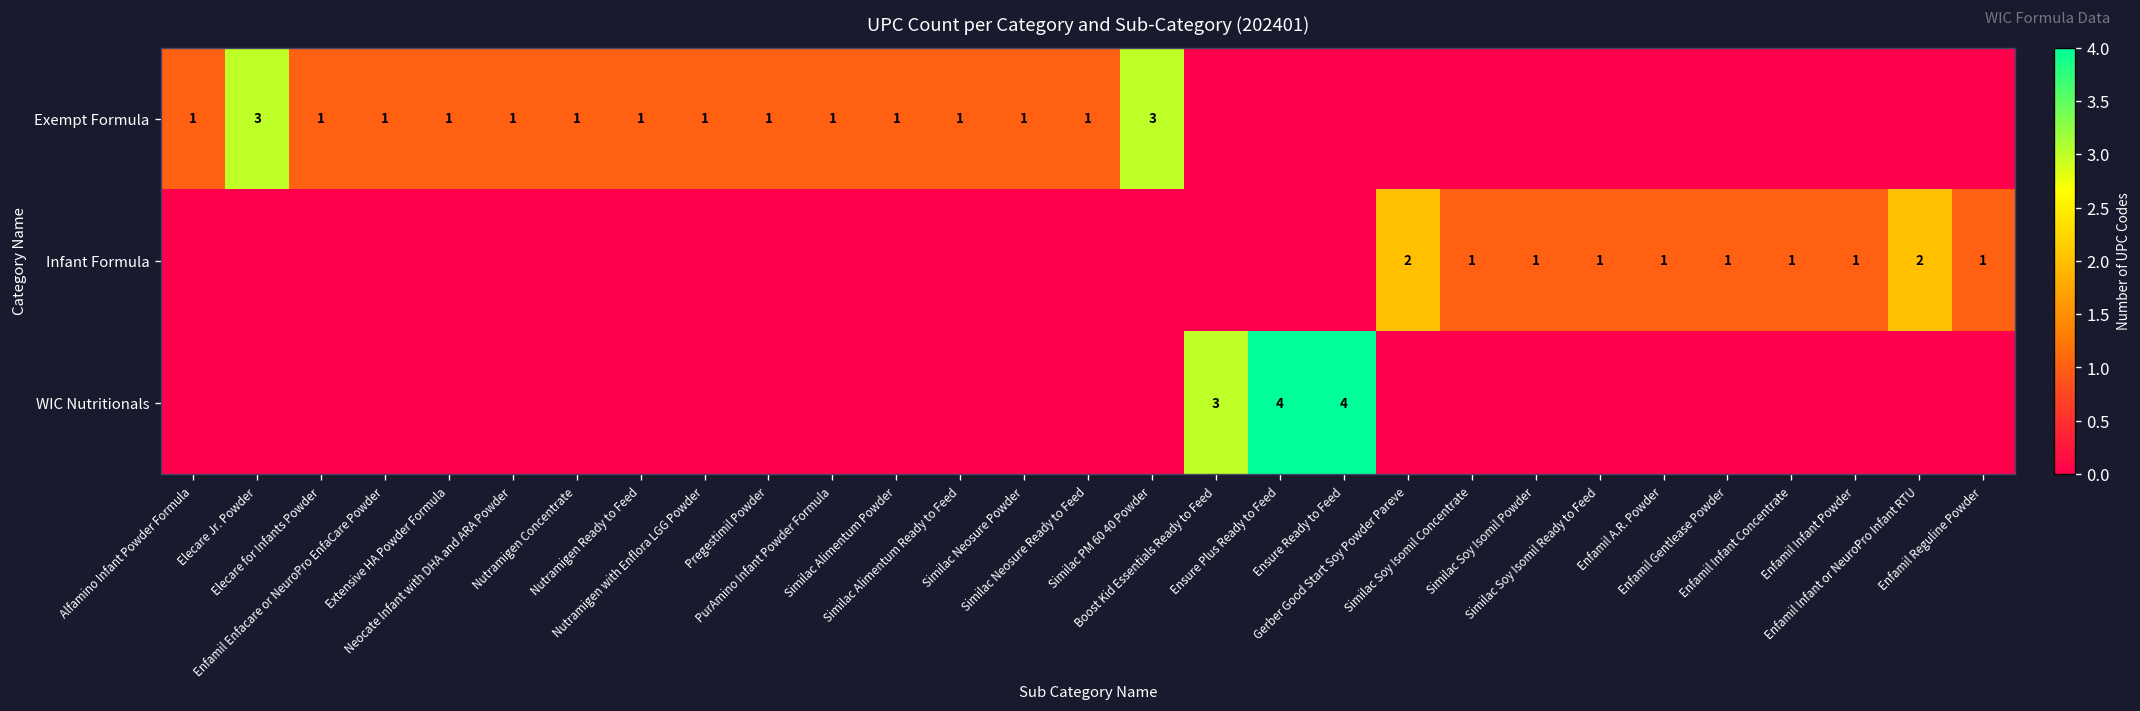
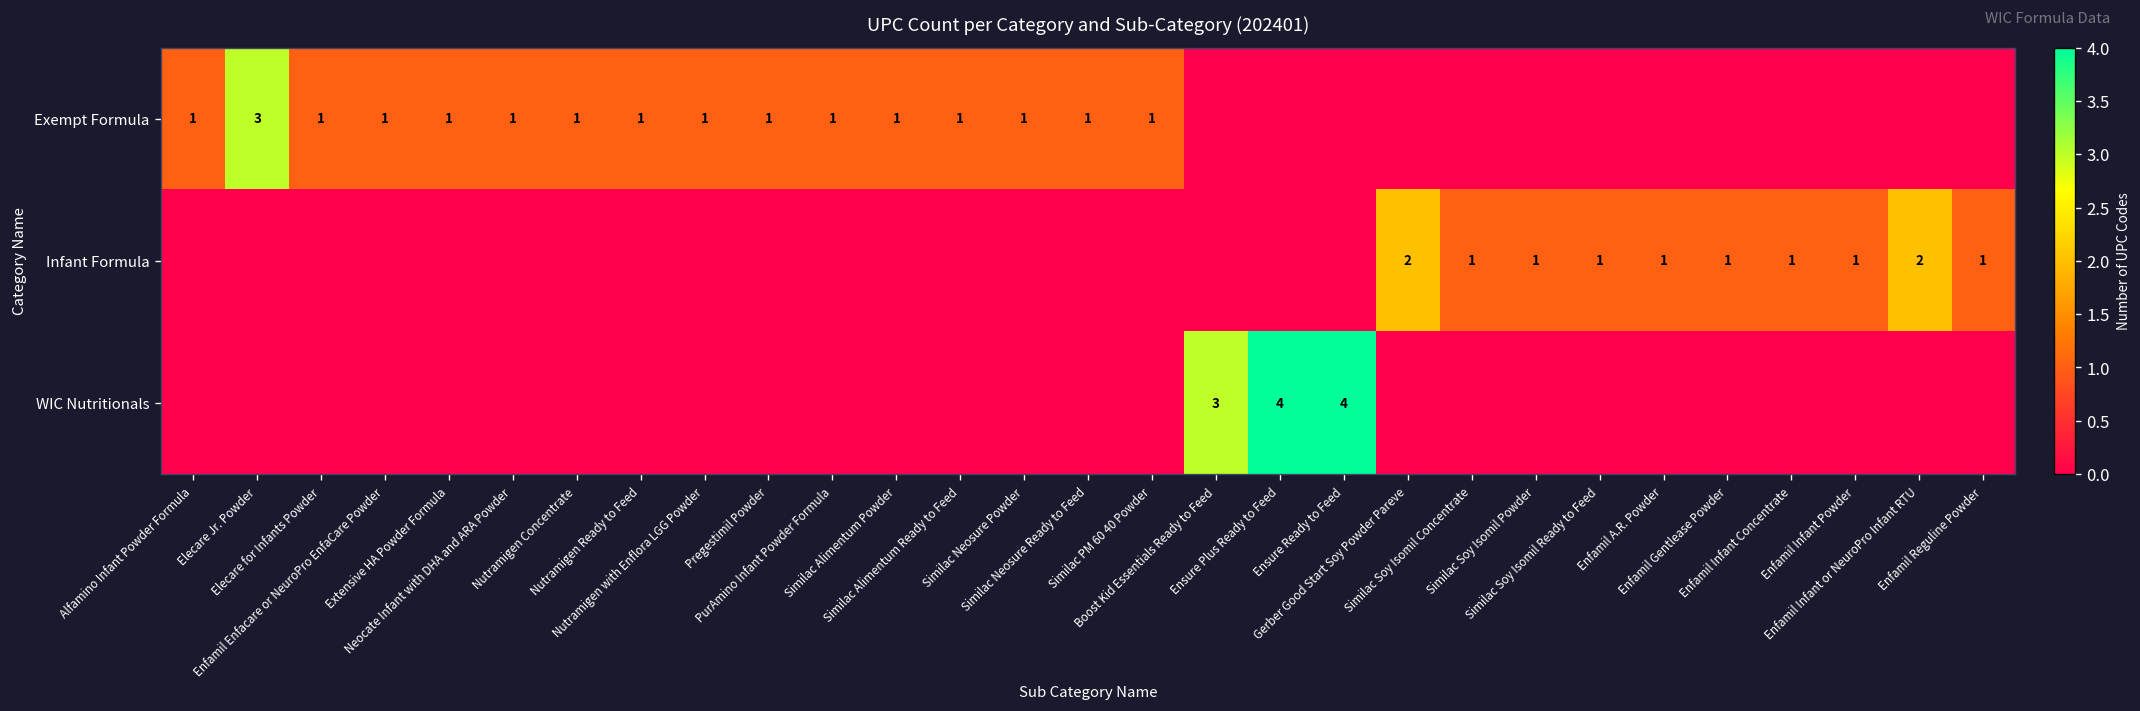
  {
    "Exempt Formula": {
      "Alfamino Infant Powder Formula": 1,
      "Elecare Jr. Powder": 3,
      "Elecare for Infants Powder": 1,
      "Enfamil Enfacare or NeuroPro EnfaCare Powder": 1,
      "Extensive HA Powder Formula": 1,
      "Neocate Infant with DHA and ARA Powder": 1,
      "Nutramigen Concentrate": 1,
      "Nutramigen Ready to Feed": 1,
      "Nutramigen with Enflora LGG Powder": 1,
      "Pregestimil Powder": 1,
      "PurAmino Infant Powder Formula": 1,
      "Similac Alimentum Powder": 1,
      "Similac Alimentum Ready to Feed": 1,
      "Similac Neosure Powder": 1,
      "Similac Neosure Ready to Feed": 1,
-     "Similac PM 60 40 Powder": 3
+     "Similac PM 60 40 Powder": 1
    },
    "Infant Formula": {
      "Gerber Good Start Soy Powder Pareve": 2,
      "Similac Soy Isomil Concentrate": 1,
      "Similac Soy Isomil Powder": 1,
      "Similac Soy Isomil Ready to Feed": 1,
      "Enfamil A.R. Powder": 1,
      "Enfamil Gentlease Powder": 1,
      "Enfamil Infant Concentrate": 1,
      "Enfamil Infant Powder": 1,
      "Enfamil Infant or NeuroPro Infant RTU": 2,
      "Enfamil Reguline Powder": 1
    },
    "WIC Nutritionals": {
      "Boost Kid Essentials Ready to Feed": 3,
      "Ensure Plus Ready to Feed": 4,
      "Ensure Ready to Feed": 4
    }
  }
